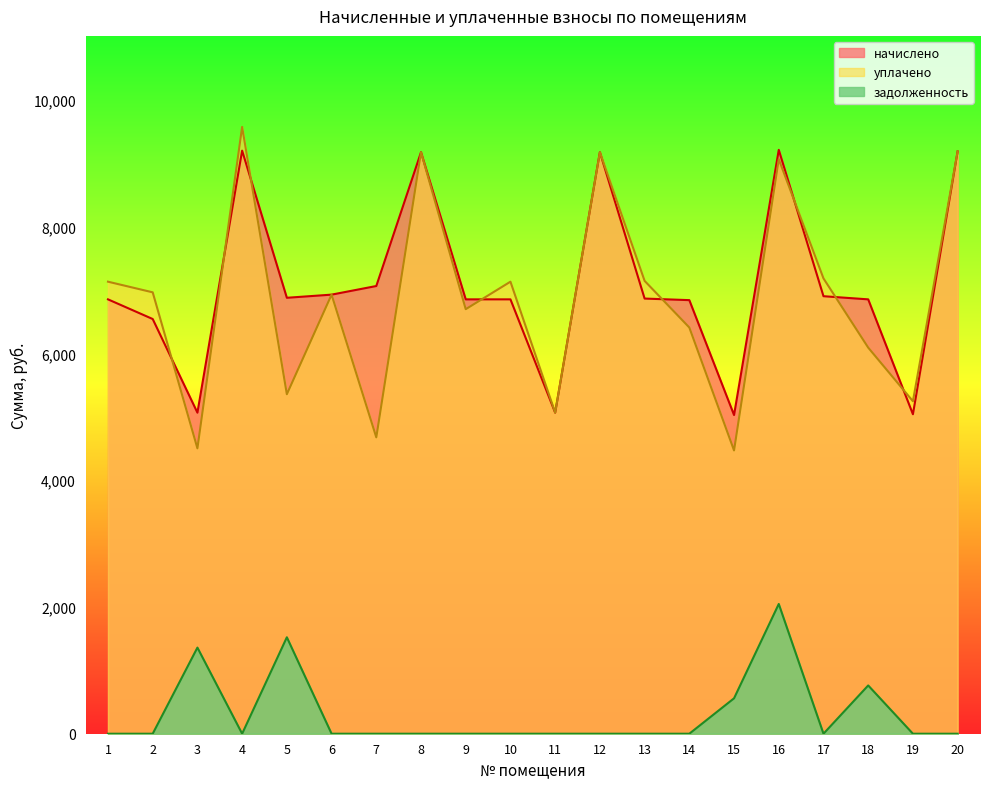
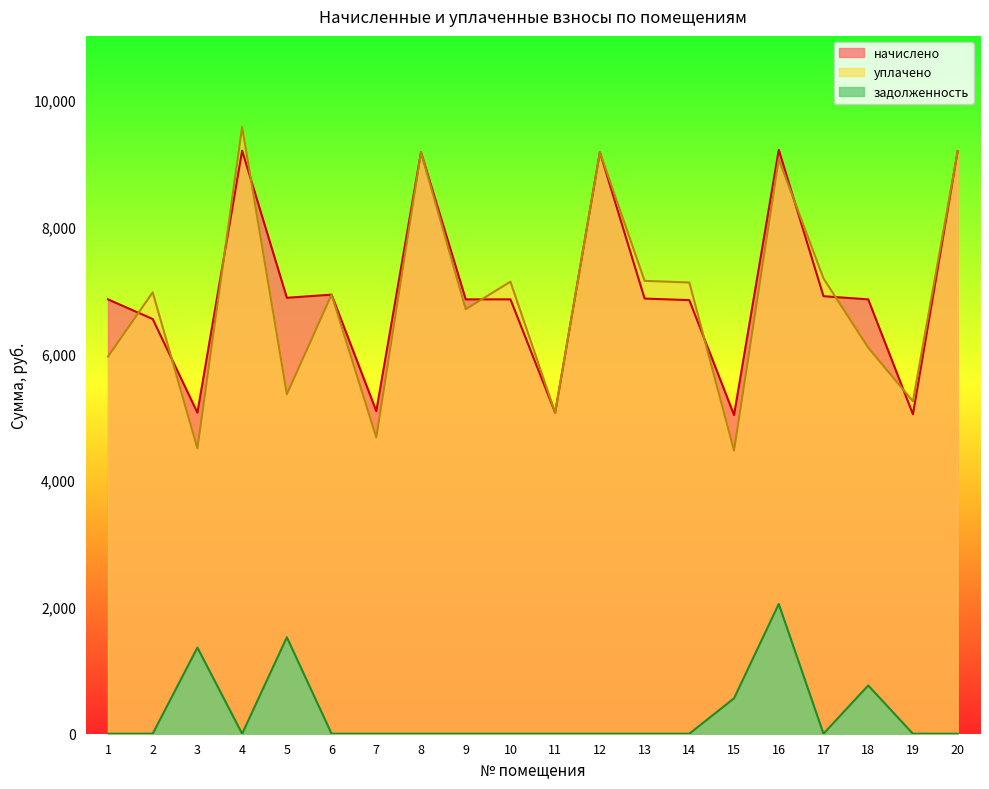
  {
    "начислено": {
      "1": "6,900",
      "2": "6,500",
      "3": "5,100",
      "4": "9,200",
      "5": "6,900",
-     "7": "7,100",
+     "7": "5,100",
      "9": "6,900",
      "10": "6,900",
      "13": "6,900",
      "14": "6,800",
      "15": "5,000",
      "16": "9,200",
      "17": "6,900",
      "18": "6,900",
      "19": "5,000"
    },
    "уплачено": {
-     "1": "7,100",
+     "1": "6,000",
      "2": "7,000",
      "3": "4,500",
      "4": "9,600",
      "5": "5,400",
      "7": "4,700",
      "9": "6,700",
      "10": "7,100",
      "13": "7,100",
-     "14": "6,400",
+     "14": "7,100",
      "15": "4,500",
      "16": "9,100",
      "17": "7,200",
      "18": "6,100",
      "19": "5,200"
    },
    "задолженность": {
      "1": "0",
      "2": "0",
      "3": "1,400",
      "4": "0",
      "5": "1,500",
      "6": "0",
      "7": "0",
      "8": "0",
      "9": "0",
      "10": "0",
      "11": "0",
      "12": "0",
      "13": "0",
      "14": "0",
      "15": "600",
      "16": "2,000",
      "17": "0",
      "18": "800",
      "19": "0",
      "20": "0"
    }
  }
